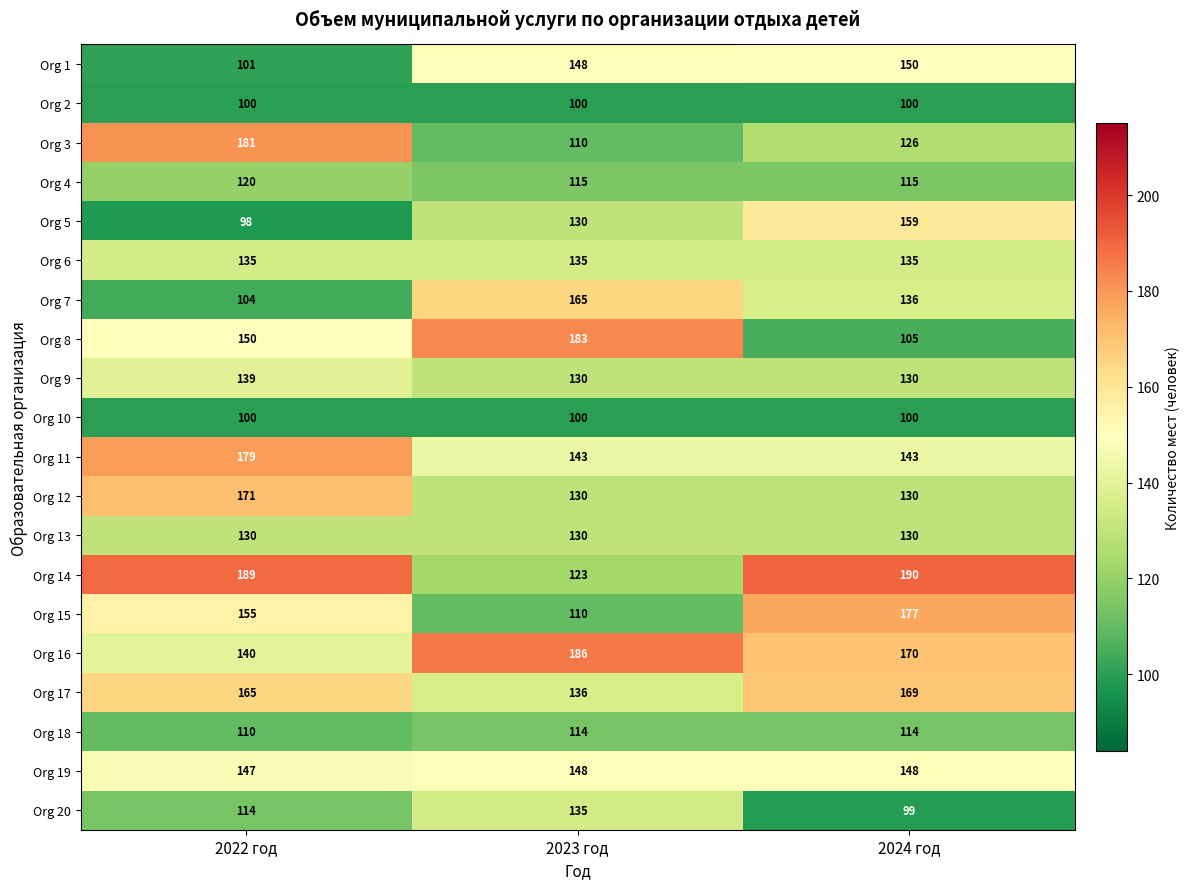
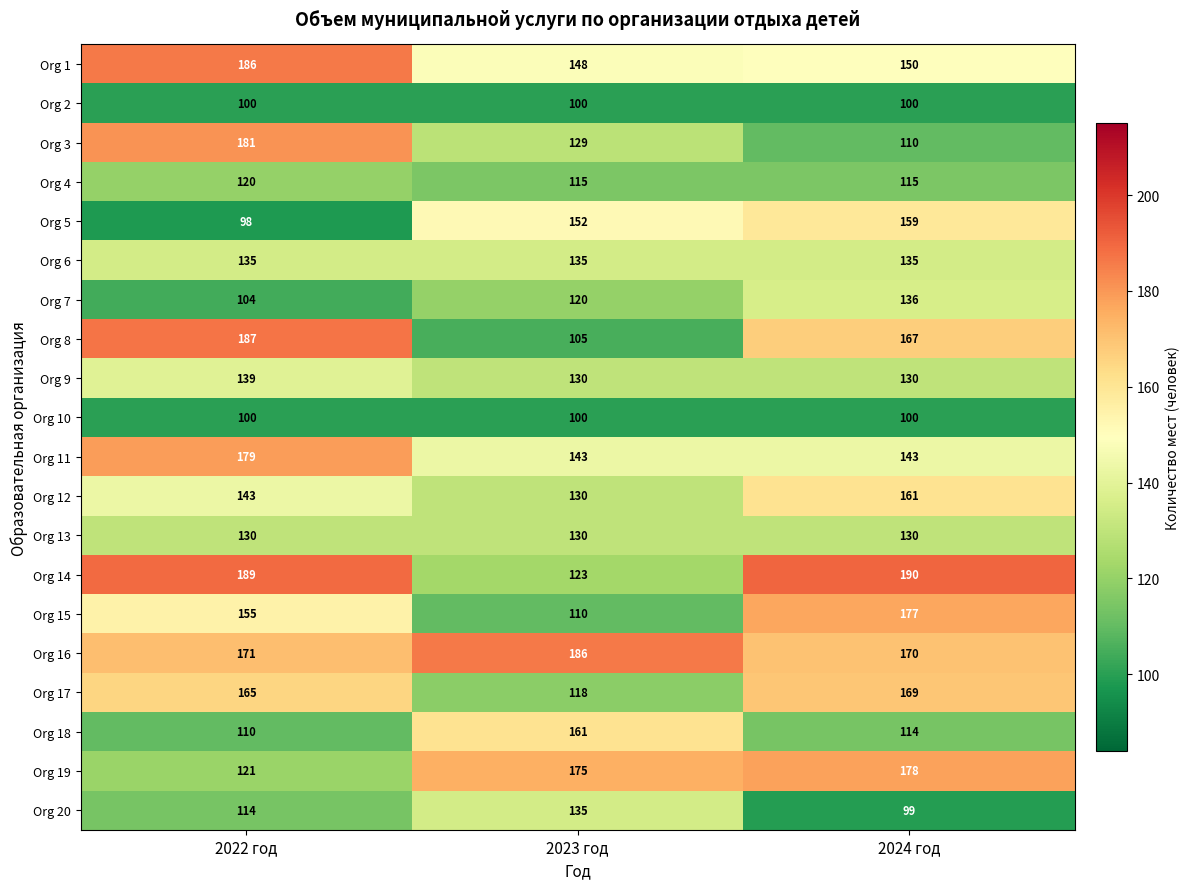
  {
    "Org 1": {
-     "2022 год": 101,
+     "2022 год": 186,
      "2023 год": 148,
      "2024 год": 150
    },
    "Org 2": {
      "2022 год": 100,
      "2023 год": 100,
      "2024 год": 100
    },
    "Org 3": {
      "2022 год": 181,
-     "2023 год": 110,
-     "2024 год": 126
+     "2023 год": 129,
+     "2024 год": 110
    },
    "Org 4": {
      "2022 год": 120,
      "2023 год": 115,
      "2024 год": 115
    },
    "Org 5": {
      "2022 год": 98,
-     "2023 год": 130,
+     "2023 год": 152,
      "2024 год": 159
    },
    "Org 6": {
      "2022 год": 135,
      "2023 год": 135,
      "2024 год": 135
    },
    "Org 7": {
      "2022 год": 104,
-     "2023 год": 165,
+     "2023 год": 120,
      "2024 год": 136
    },
    "Org 8": {
-     "2022 год": 150,
-     "2023 год": 183,
-     "2024 год": 105
+     "2022 год": 187,
+     "2023 год": 105,
+     "2024 год": 167
    },
    "Org 9": {
      "2022 год": 139,
      "2023 год": 130,
      "2024 год": 130
    },
    "Org 10": {
      "2022 год": 100,
      "2023 год": 100,
      "2024 год": 100
    },
    "Org 11": {
      "2022 год": 179,
      "2023 год": 143,
      "2024 год": 143
    },
    "Org 12": {
-     "2022 год": 171,
+     "2022 год": 143,
      "2023 год": 130,
-     "2024 год": 130
+     "2024 год": 161
    },
    "Org 13": {
      "2022 год": 130,
      "2023 год": 130,
      "2024 год": 130
    },
    "Org 14": {
      "2022 год": 189,
      "2023 год": 123,
      "2024 год": 190
    },
    "Org 15": {
      "2022 год": 155,
      "2023 год": 110,
      "2024 год": 177
    },
    "Org 16": {
-     "2022 год": 140,
+     "2022 год": 171,
      "2023 год": 186,
      "2024 год": 170
    },
    "Org 17": {
      "2022 год": 165,
-     "2023 год": 136,
+     "2023 год": 118,
      "2024 год": 169
    },
    "Org 18": {
      "2022 год": 110,
-     "2023 год": 114,
+     "2023 год": 161,
      "2024 год": 114
    },
    "Org 19": {
-     "2022 год": 147,
-     "2023 год": 148,
-     "2024 год": 148
+     "2022 год": 121,
+     "2023 год": 175,
+     "2024 год": 178
    },
    "Org 20": {
      "2022 год": 114,
      "2023 год": 135,
      "2024 год": 99
    }
  }
